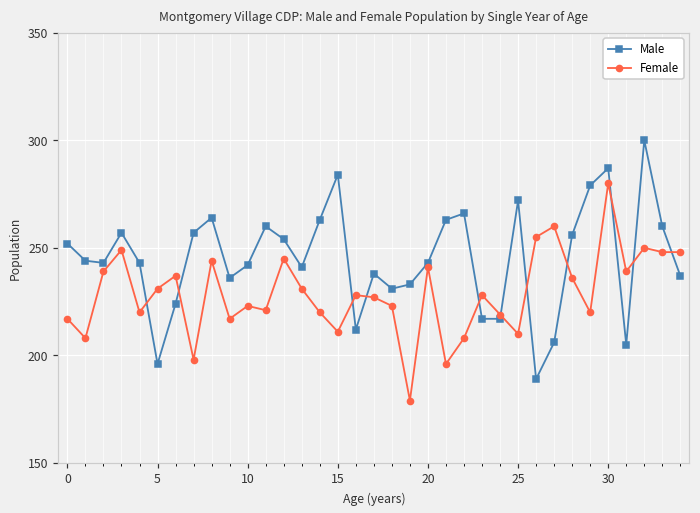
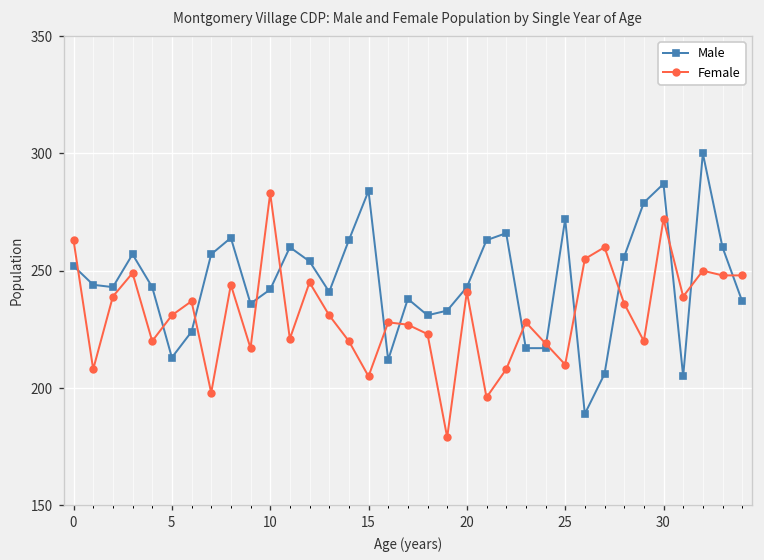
  {
    "Male": {
      "0": 252,
-     "5": 196,
+     "5": 213,
      "10": 242,
      "15": 284,
      "20": 243,
      "25": 272,
      "30": 287
    },
    "Female": {
-     "0": 217,
+     "0": 263,
      "5": 231,
-     "10": 223,
-     "15": 211,
+     "10": 283,
+     "15": 205,
      "20": 241,
      "25": 210,
-     "30": 280
+     "30": 272
    }
  }
